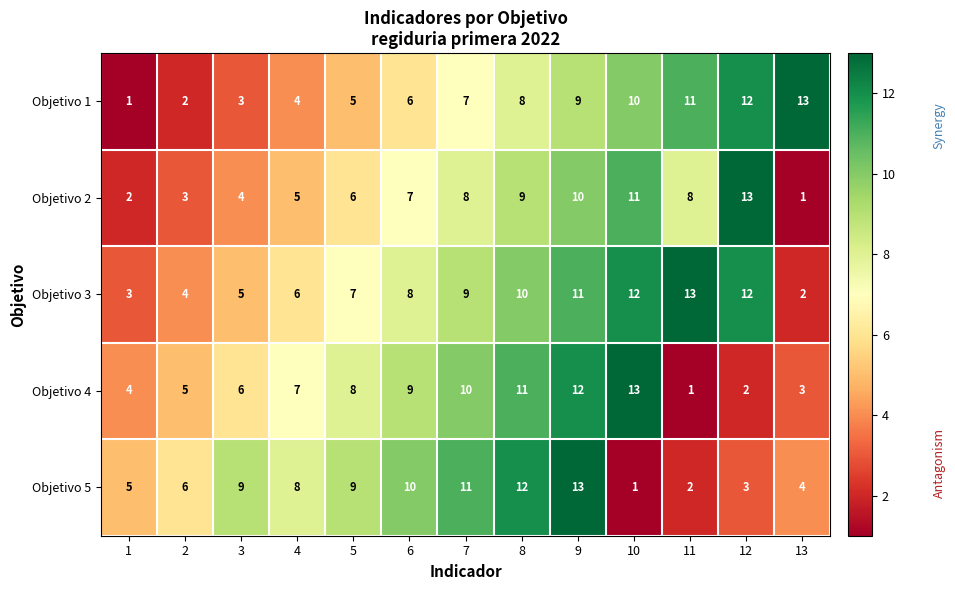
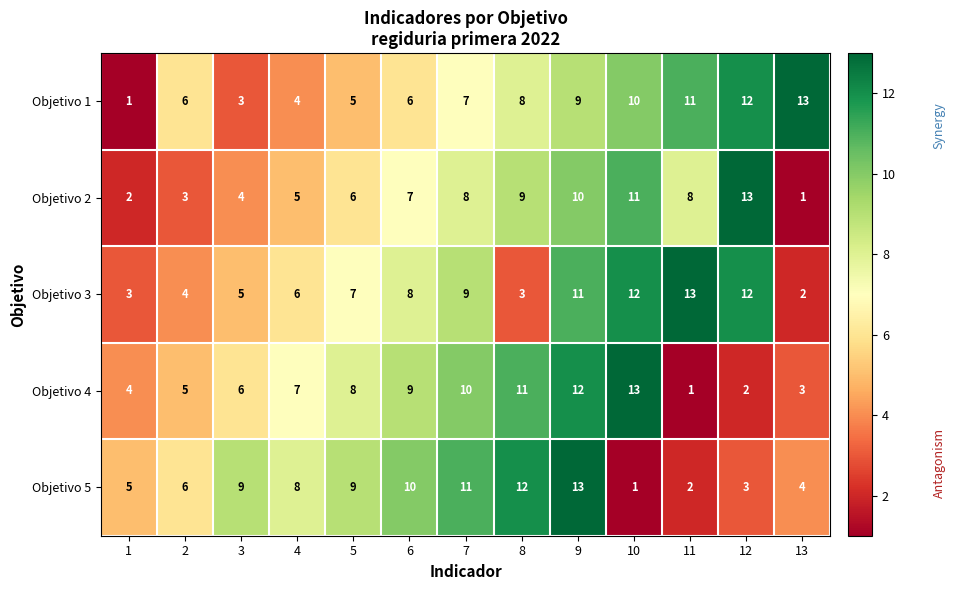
  {
    "Objetivo 1": {
      "1": 1,
-     "2": 2,
+     "2": 6,
      "3": 3,
      "4": 4,
      "5": 5,
      "6": 6,
      "7": 7,
      "8": 8,
      "9": 9,
      "10": 10,
      "11": 11,
      "12": 12,
      "13": 13
    },
    "Objetivo 2": {
      "1": 2,
      "2": 3,
      "3": 4,
      "4": 5,
      "5": 6,
      "6": 7,
      "7": 8,
      "8": 9,
      "9": 10,
      "10": 11,
      "11": 8,
      "12": 13,
      "13": 1
    },
    "Objetivo 3": {
      "1": 3,
      "2": 4,
      "3": 5,
      "4": 6,
      "5": 7,
      "6": 8,
      "7": 9,
-     "8": 10,
+     "8": 3,
      "9": 11,
      "10": 12,
      "11": 13,
      "12": 12,
      "13": 2
    },
    "Objetivo 4": {
      "1": 4,
      "2": 5,
      "3": 6,
      "4": 7,
      "5": 8,
      "6": 9,
      "7": 10,
      "8": 11,
      "9": 12,
      "10": 13,
      "11": 1,
      "12": 2,
      "13": 3
    },
    "Objetivo 5": {
      "1": 5,
      "2": 6,
      "3": 9,
      "4": 8,
      "5": 9,
      "6": 10,
      "7": 11,
      "8": 12,
      "9": 13,
      "10": 1,
      "11": 2,
      "12": 3,
      "13": 4
    }
  }
